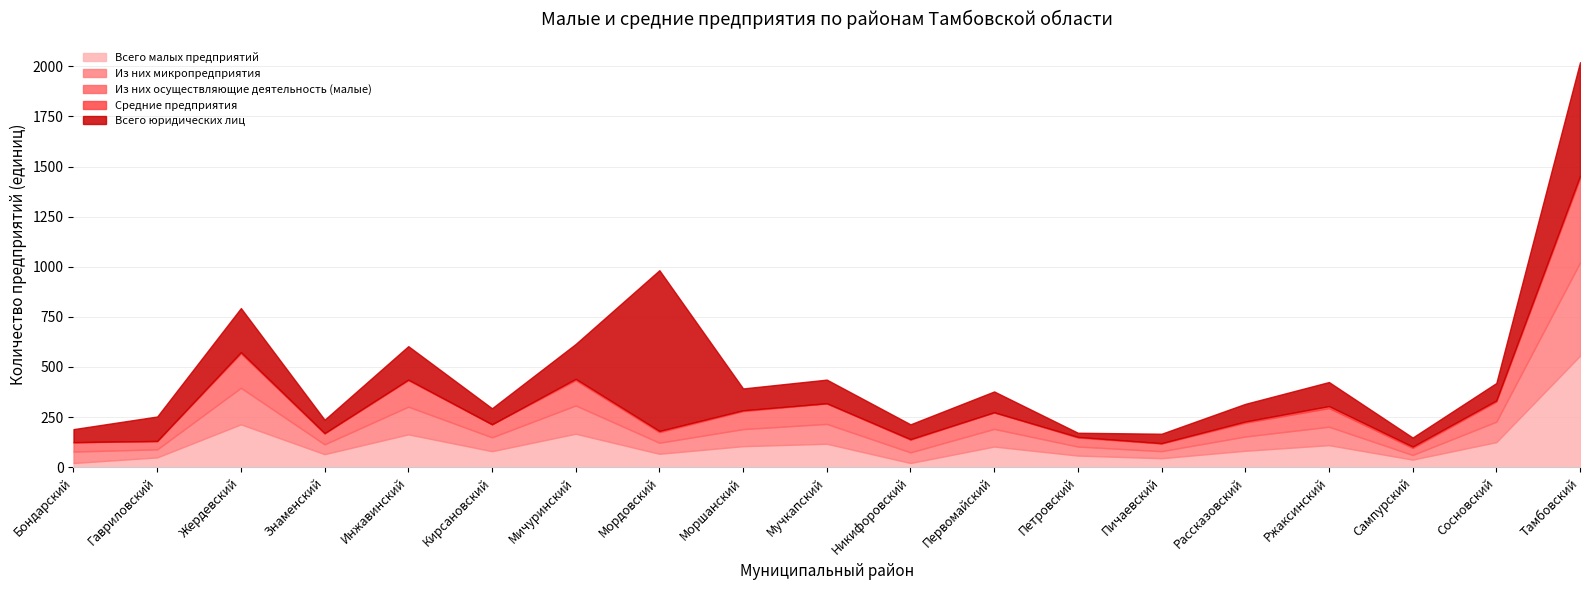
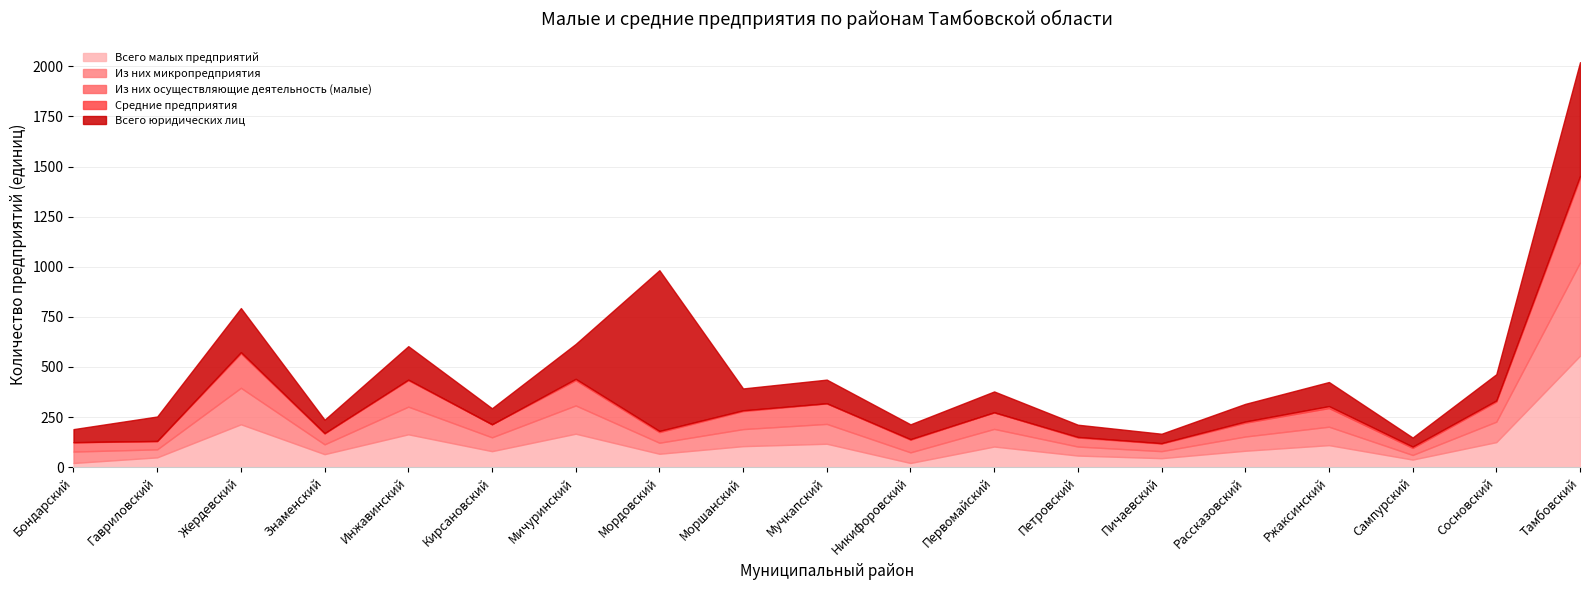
  {
    "Всего малых предприятий": {
      "Бондарский": 20,
      "Гавриловский": 50,
      "Жердевский": 210,
      "Знаменский": 70,
      "Инжавинский": 160,
      "Кирсановский": 80,
      "Мичуринский": 170,
      "Мордовский": 70,
      "Моршанский": 110,
      "Мучкапский": 120,
      "Никифоровский": 20,
      "Первомайский": 100,
      "Петровский": 60,
      "Пичаевский": 50,
      "Рассказовский": 80,
      "Ржаксинский": 110,
      "Сампурский": 40,
      "Сосновский": 130,
      "Тамбовский": 560
    },
    "Всего юридических лиц": {
      "Бондарский": 70,
      "Гавриловский": 120,
      "Жердевский": 220,
      "Знаменский": 70,
      "Инжавинский": 170,
      "Кирсановский": 80,
      "Мичуринский": 170,
      "Мордовский": 800,
      "Моршанский": 110,
      "Мучкапский": 120,
      "Никифоровский": 70,
      "Первомайский": 100,
-     "Петровский": 20,
+     "Петровский": 60,
      "Пичаевский": 50,
      "Рассказовский": 90,
      "Ржаксинский": 120,
      "Сампурский": 50,
-     "Сосновский": 90,
+     "Сосновский": 130,
      "Тамбовский": 570
    }
  }
